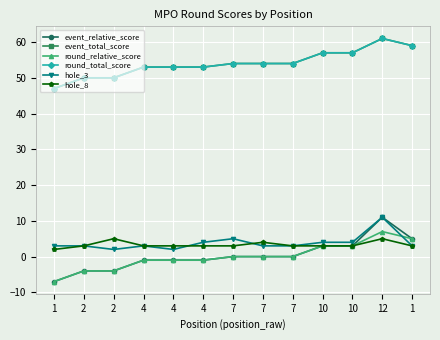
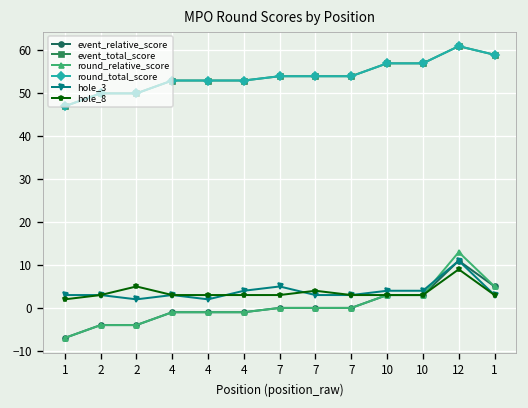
  {
    "round_total_score": {
      "12": 61
    },
    "round_relative_score": {
-     "12": 7
+     "12": 13
    },
    "hole_8": {
-     "12": 5
+     "12": 9
    }
  }
